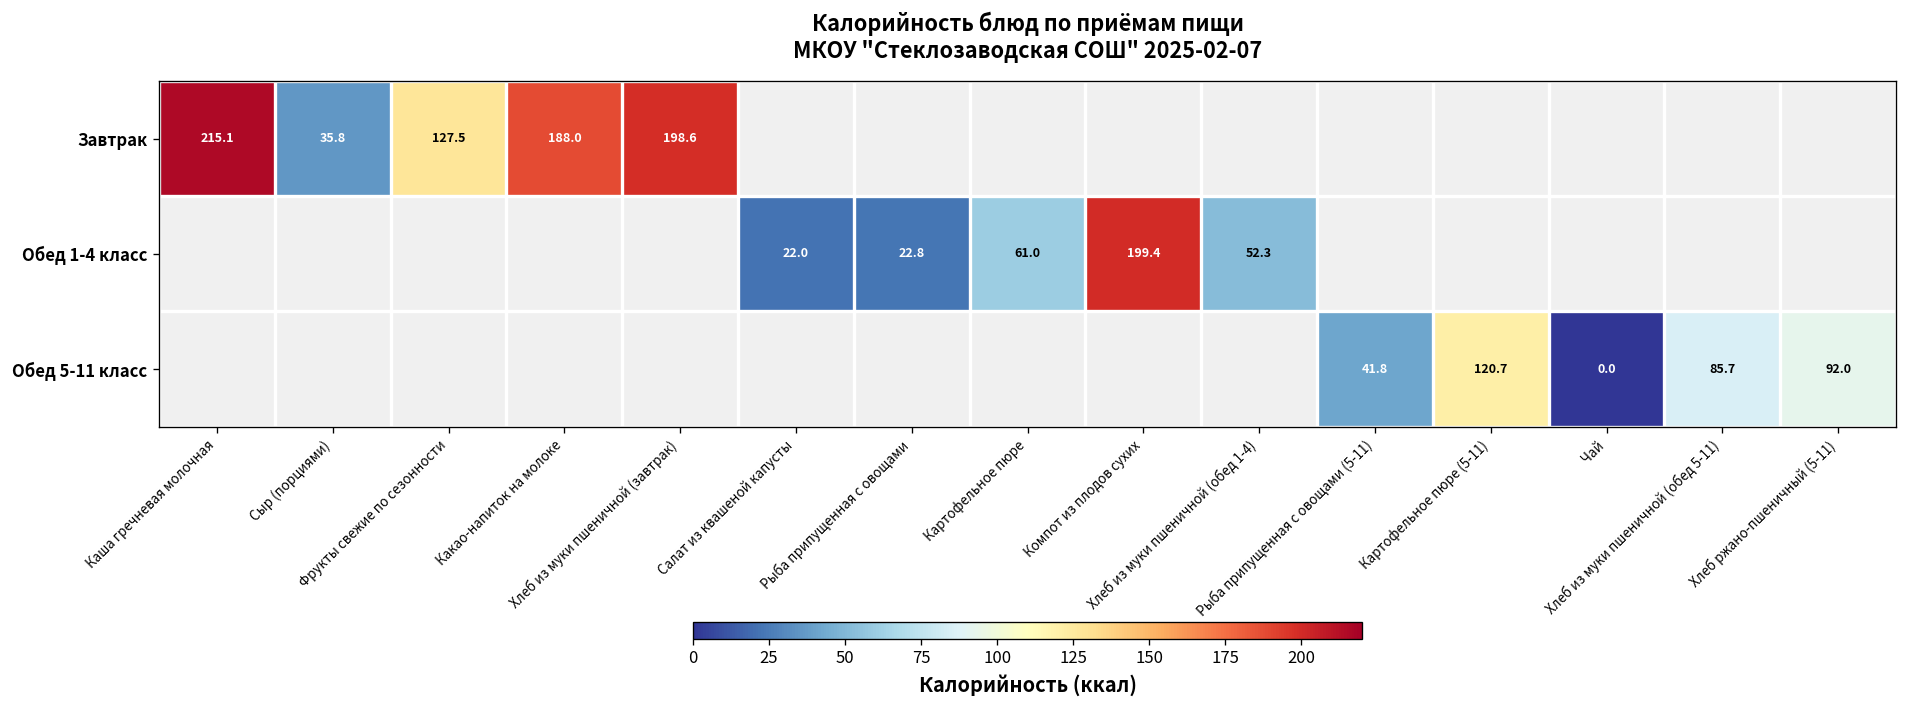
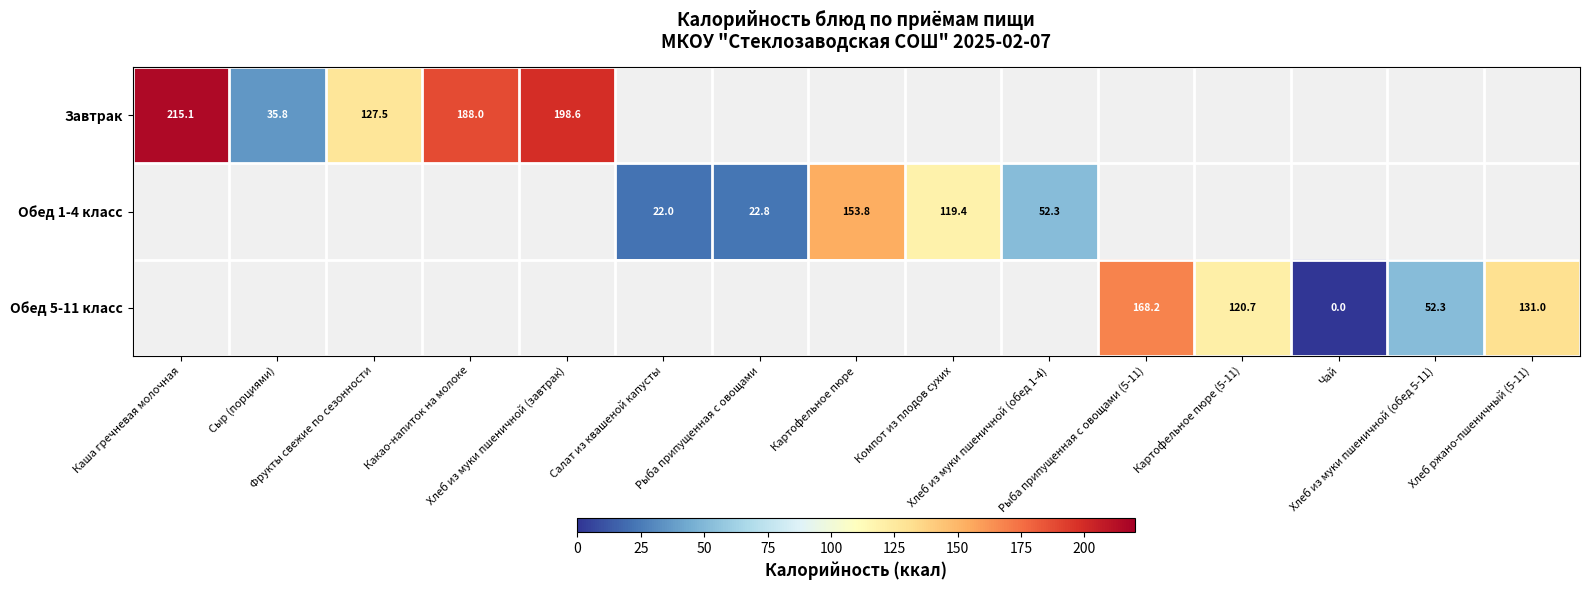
  {
    "Завтрак": {
      "Каша гречневая молочная": 215.1,
      "Сыр (порциями)": 35.8,
      "Фрукты свежие по сезонности": 127.5,
      "Какао-напиток на молоке": 188.0,
      "Хлеб из муки пшеничной (завтрак)": 198.6
    },
    "Обед 1-4 класс": {
      "Салат из квашеной капусты": 22.0,
      "Рыба припущенная с овощами": 22.8,
-     "Картофельное пюре": 61.0,
-     "Компот из плодов сухих": 199.4,
+     "Картофельное пюре": 153.8,
+     "Компот из плодов сухих": 119.4,
      "Хлеб из муки пшеничной (обед 1-4)": 52.3
    },
    "Обед 5-11 класс": {
-     "Рыба припущенная с овощами (5-11)": 41.8,
+     "Рыба припущенная с овощами (5-11)": 168.2,
      "Картофельное пюре (5-11)": 120.7,
      "Чай": 0.0,
-     "Хлеб из муки пшеничной (обед 5-11)": 85.7,
-     "Хлеб ржано-пшеничный (5-11)": 92.0
+     "Хлеб из муки пшеничной (обед 5-11)": 52.3,
+     "Хлеб ржано-пшеничный (5-11)": 131.0
    }
  }
